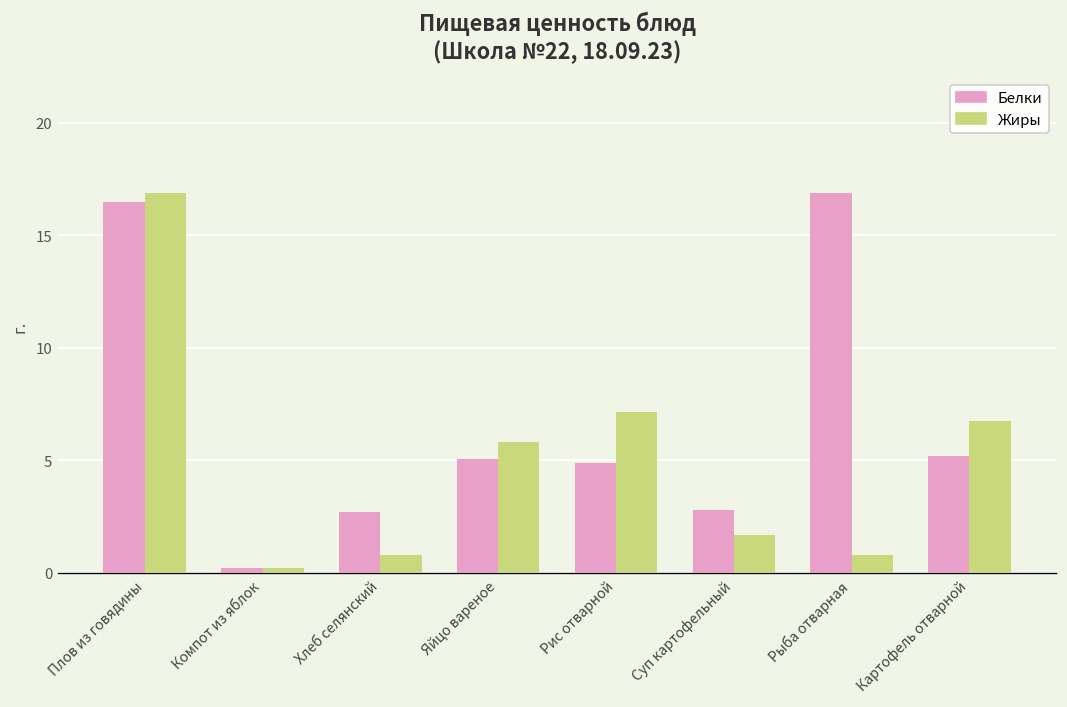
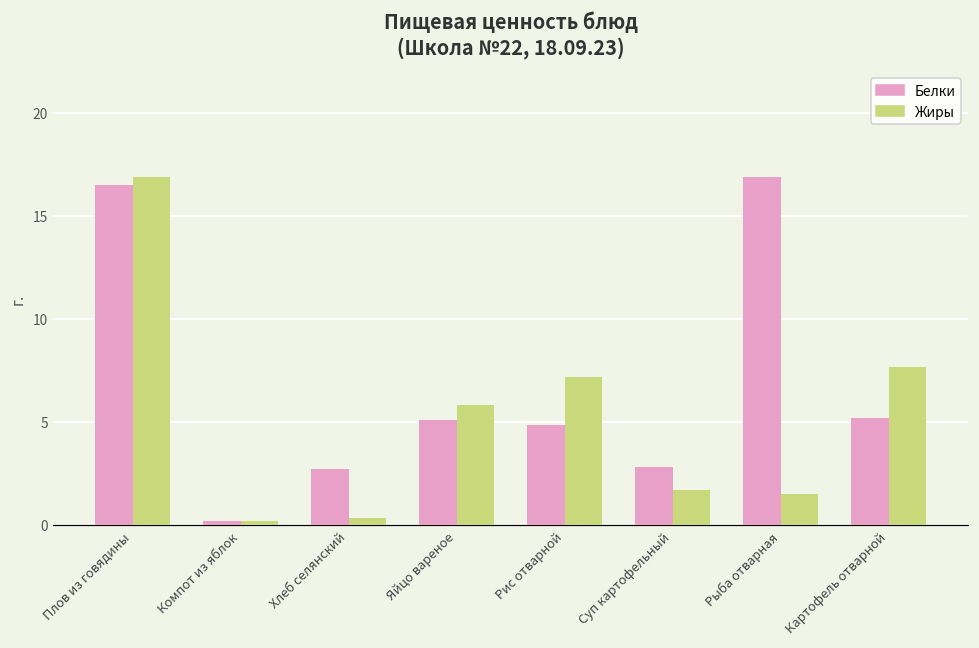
  {
    "Белки": {
      "Плов из говядины": 16.5,
      "Компот из яблок": 0.2,
      "Хлеб селянский": 2.7,
      "Яйцо вареное": 5.1,
      "Рис отварной": 4.9,
      "Суп картофельный": 2.8,
      "Рыба отварная": 16.9,
      "Картофель отварной": 5.2
    },
    "Жиры": {
      "Плов из говядины": 16.9,
      "Компот из яблок": 0.2,
-     "Хлеб селянский": 0.8,
+     "Хлеб селянский": 0.3,
      "Яйцо вареное": 5.8,
      "Рис отварной": 7.2,
      "Суп картофельный": 1.7,
-     "Рыба отварная": 0.8,
-     "Картофель отварной": 6.8
+     "Рыба отварная": 1.5,
+     "Картофель отварной": 7.7
    }
  }
